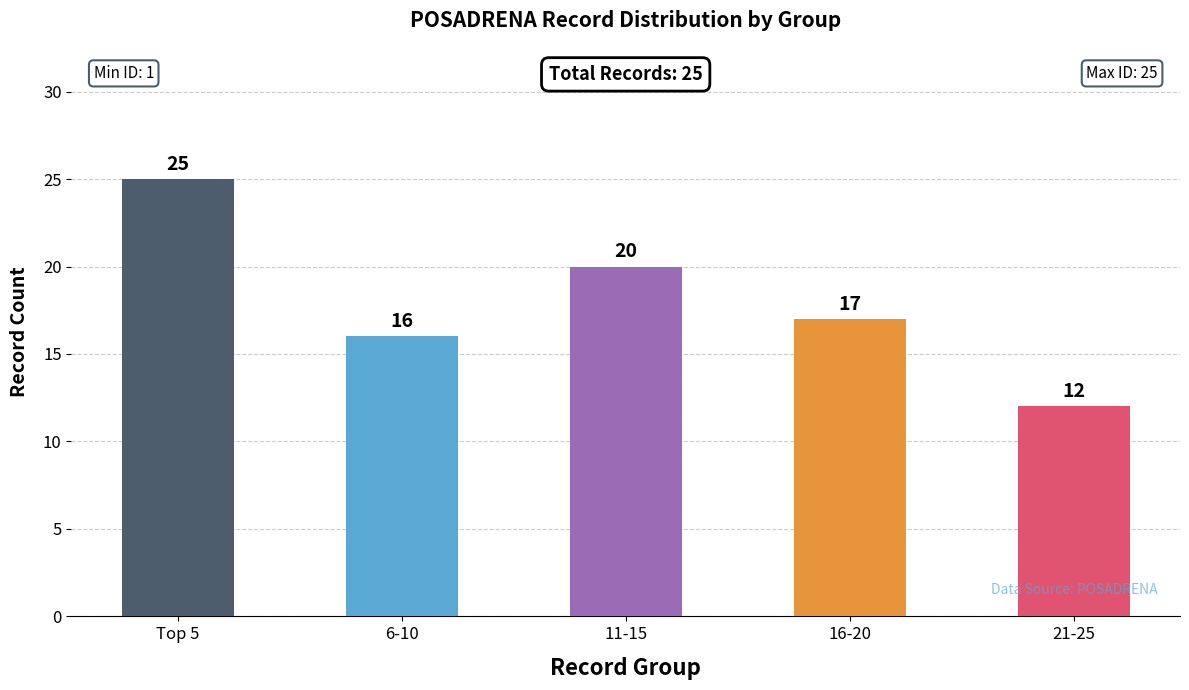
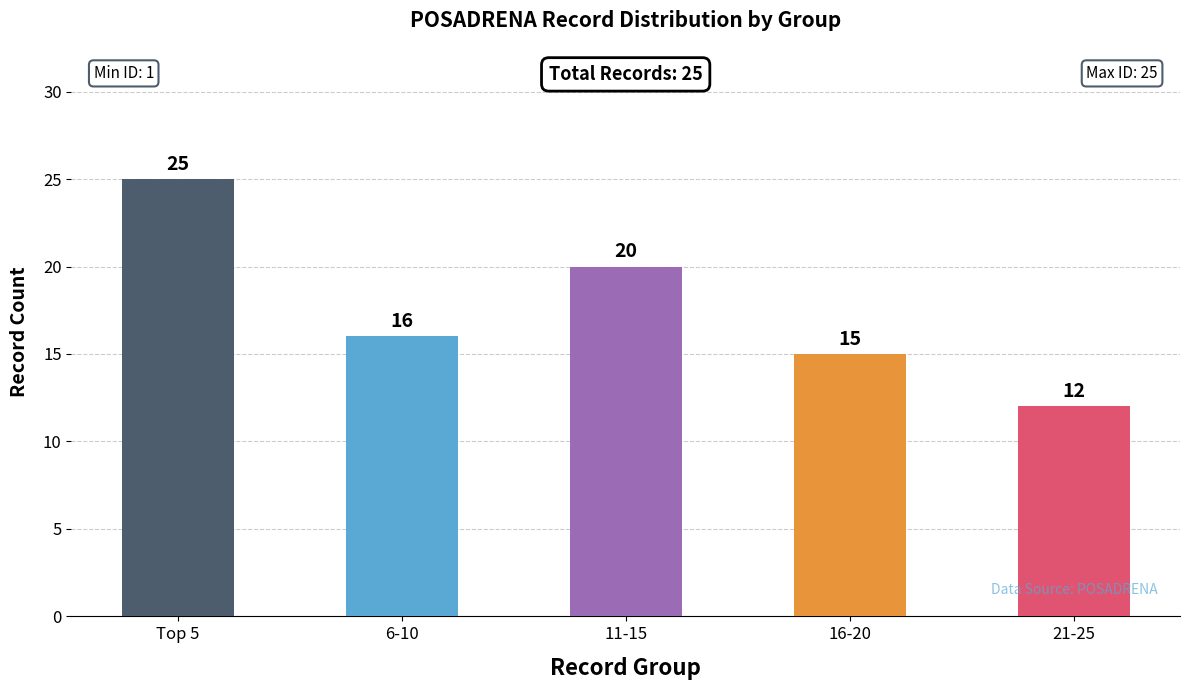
  {
    "Top 5": 25,
    "6-10": 16,
    "11-15": 20,
-   "16-20": 17,
+   "16-20": 15,
    "21-25": 12
  }
